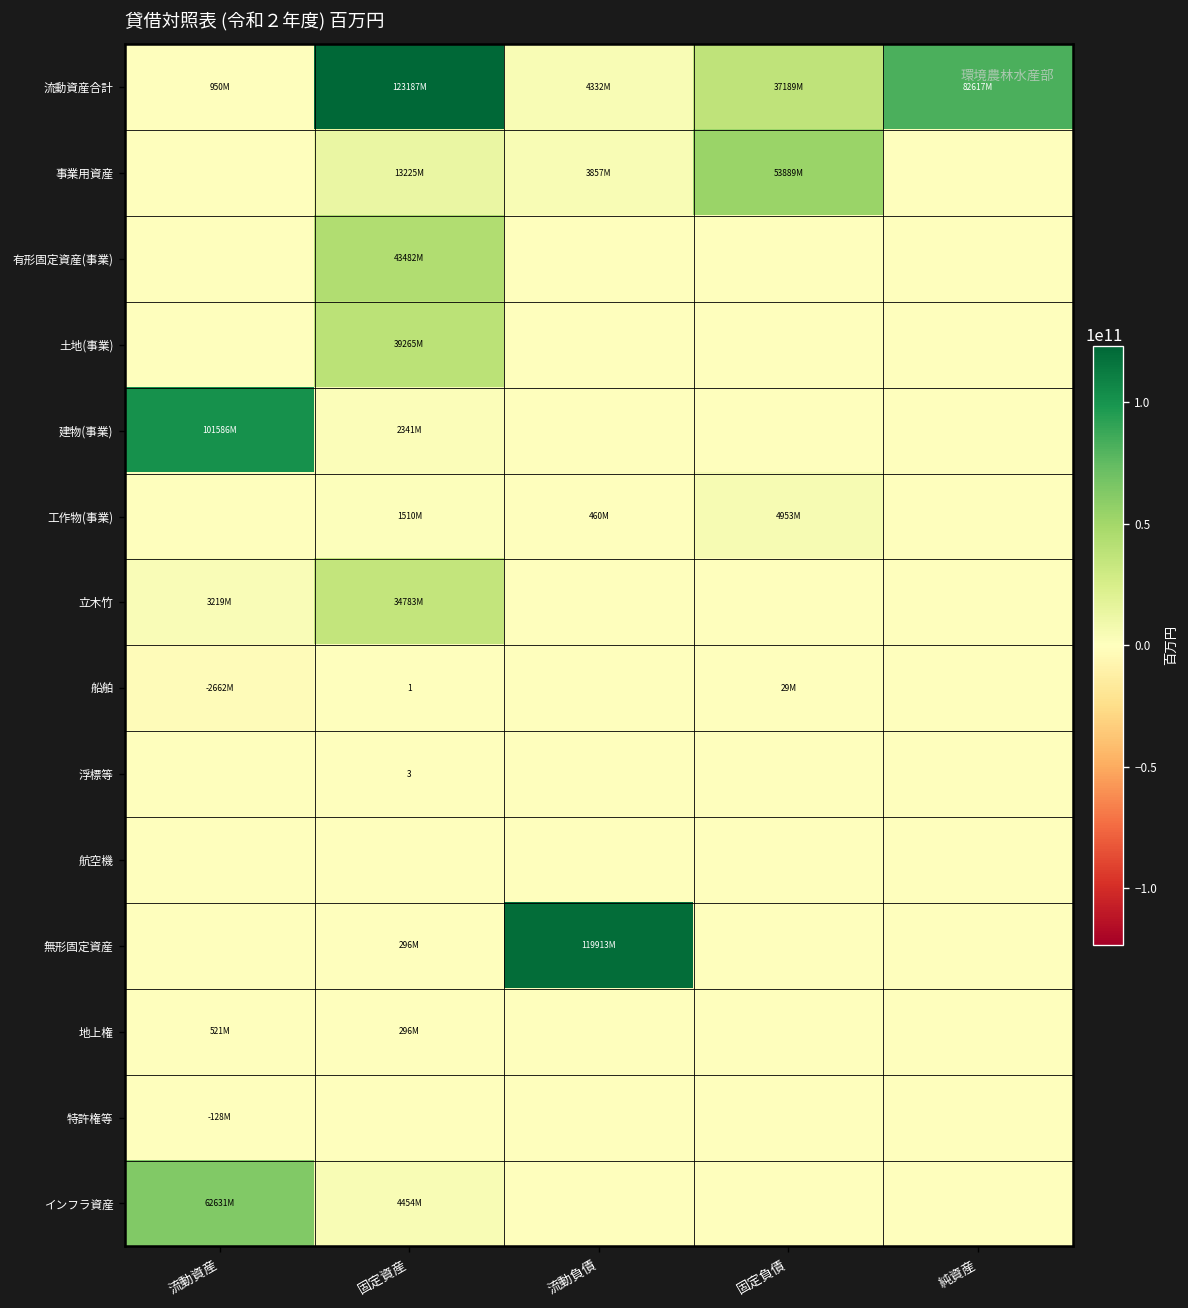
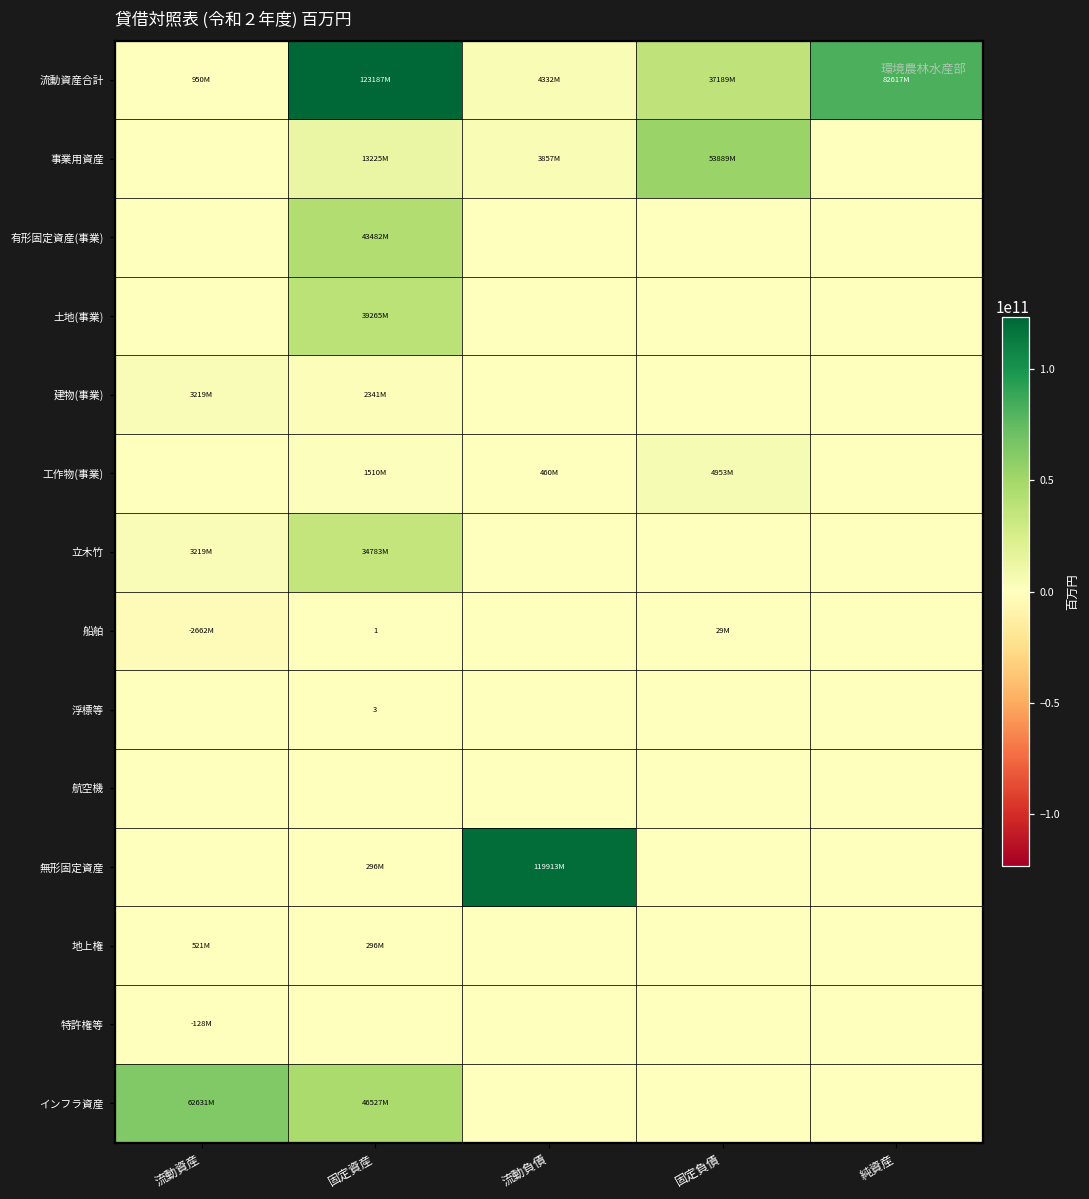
  {
    "流動資産合計": {
      "流動資産": "950M",
      "固定資産": "123187M",
      "流動負債": "4332M",
      "固定負債": "37189M"
    },
    "事業用資産": {
      "固定資産": "13225M",
      "流動負債": "3857M",
      "固定負債": "53889M"
    },
    "有形固定資産(事業)": {
      "固定資産": "43482M"
    },
    "土地(事業)": {
      "固定資産": "39265M"
    },
    "建物(事業)": {
-     "流動資産": "101586M",
+     "流動資産": "3219M",
      "固定資産": "2341M"
    },
    "工作物(事業)": {
      "固定資産": "1510M",
      "流動負債": "460M",
      "固定負債": "4953M"
    },
    "立木竹": {
      "流動資産": "3219M",
      "固定資産": "34783M"
    },
    "船舶": {
      "流動資産": "-2662M",
      "固定資産": "1",
      "固定負債": "29M"
    },
    "浮標等": {
      "固定資産": "3"
    },
    "無形固定資産": {
      "固定資産": "296M",
      "流動負債": "119913M"
    },
    "地上権": {
      "流動資産": "521M",
      "固定資産": "296M"
    },
    "特許権等": {
      "流動資産": "-128M"
    },
    "インフラ資産": {
      "流動資産": "62631M",
-     "固定資産": "4454M"
+     "固定資産": "46527M"
    }
  }
